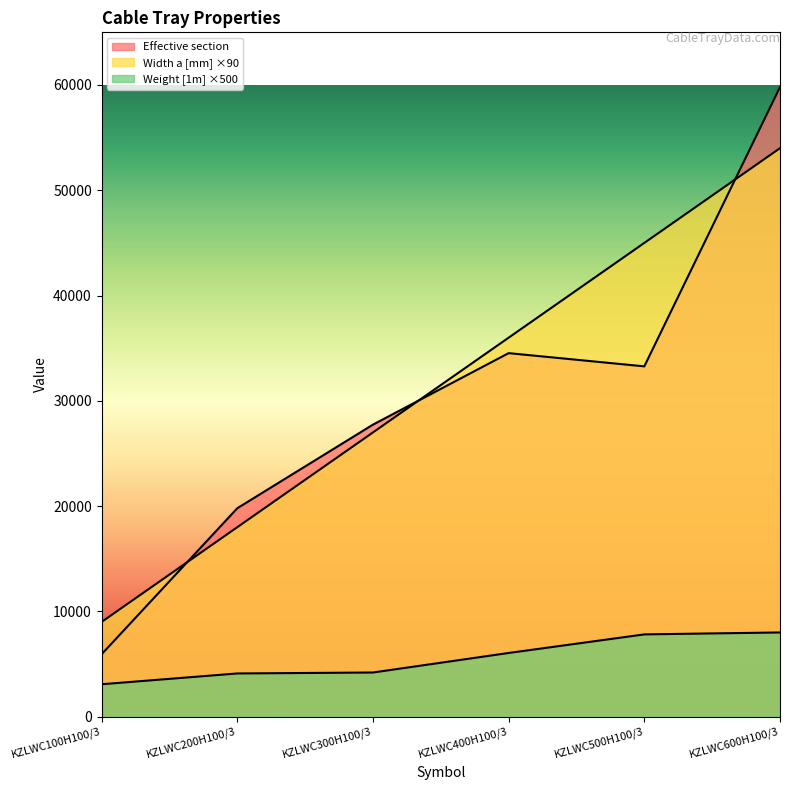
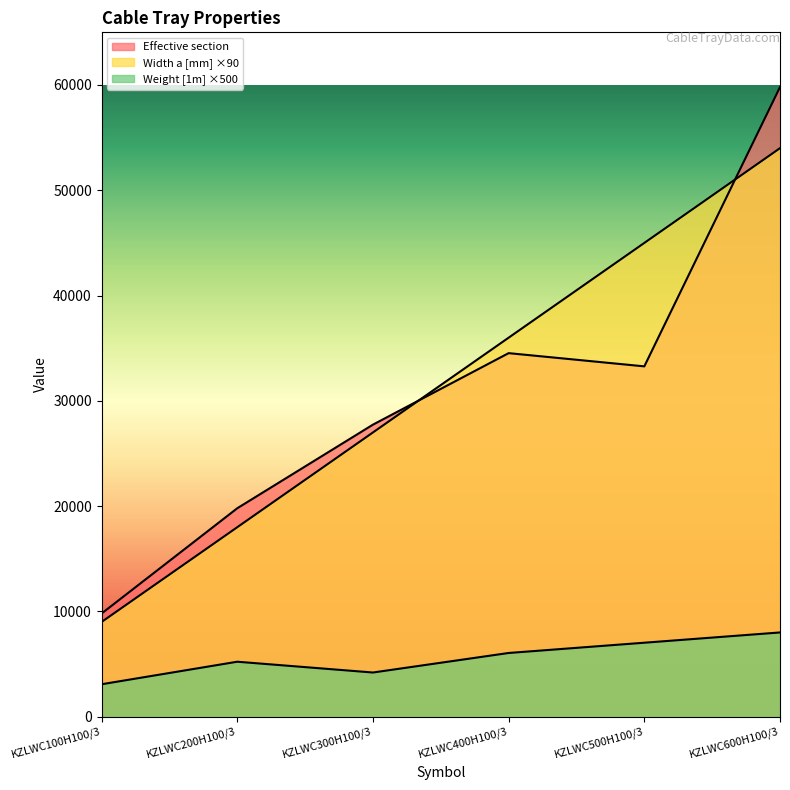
  {
    "Effective section": {
-     "KZLWC100H100/3": 5900,
+     "KZLWC100H100/3": 9800,
      "KZLWC200H100/3": 19800,
      "KZLWC300H100/3": 27700,
      "KZLWC400H100/3": 34500,
      "KZLWC500H100/3": 33300,
      "KZLWC600H100/3": 59800
    },
    "Width a [mm] ×90": {
      "KZLWC100H100/3": 9000,
      "KZLWC200H100/3": 18000,
      "KZLWC300H100/3": 27000,
      "KZLWC400H100/3": 36000,
      "KZLWC500H100/3": 45000,
      "KZLWC600H100/3": 54000
    },
    "Weight [1m] ×500": {
      "KZLWC100H100/3": 3100,
-     "KZLWC200H100/3": 4100,
+     "KZLWC200H100/3": 5200,
      "KZLWC300H100/3": 4200,
      "KZLWC400H100/3": 6100,
-     "KZLWC500H100/3": 7800,
+     "KZLWC500H100/3": 7000,
      "KZLWC600H100/3": 8000
    }
  }
